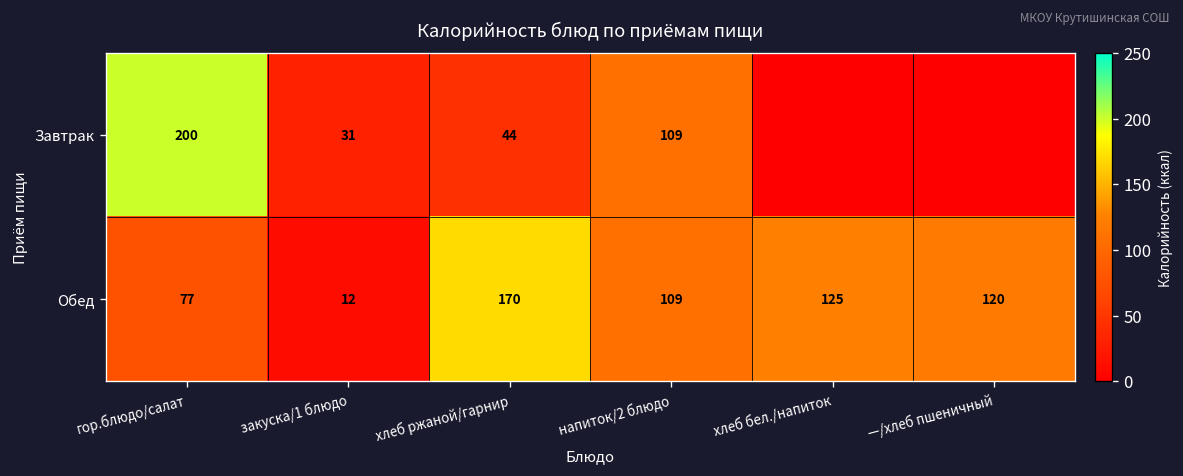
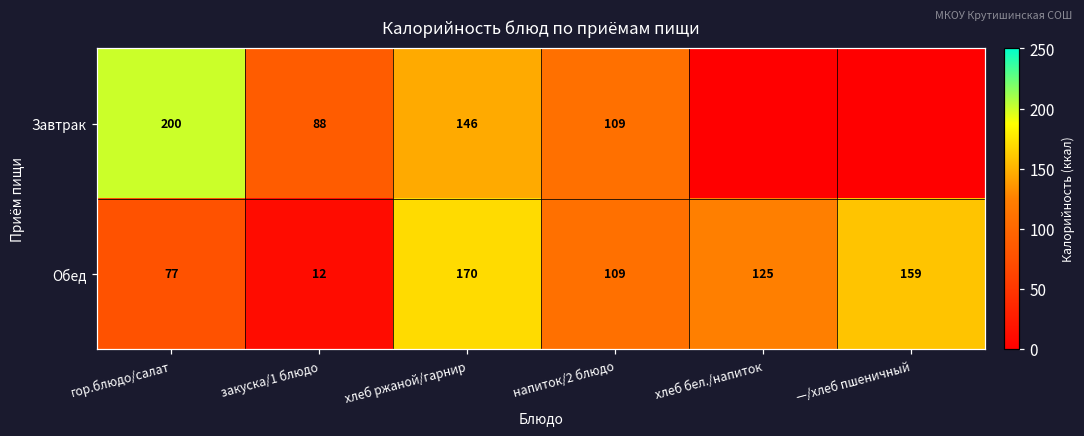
  {
    "Завтрак": {
      "гор.блюдо/салат": 200,
-     "закуска/1 блюдо": 31,
-     "хлеб ржаной/гарнир": 44,
+     "закуска/1 блюдо": 88,
+     "хлеб ржаной/гарнир": 146,
      "напиток/2 блюдо": 109
    },
    "Обед": {
      "гор.блюдо/салат": 77,
      "закуска/1 блюдо": 12,
      "хлеб ржаной/гарнир": 170,
      "напиток/2 блюдо": 109,
      "хлеб бел./напиток": 125,
-     "—/хлеб пшеничный": 120
+     "—/хлеб пшеничный": 159
    }
  }
